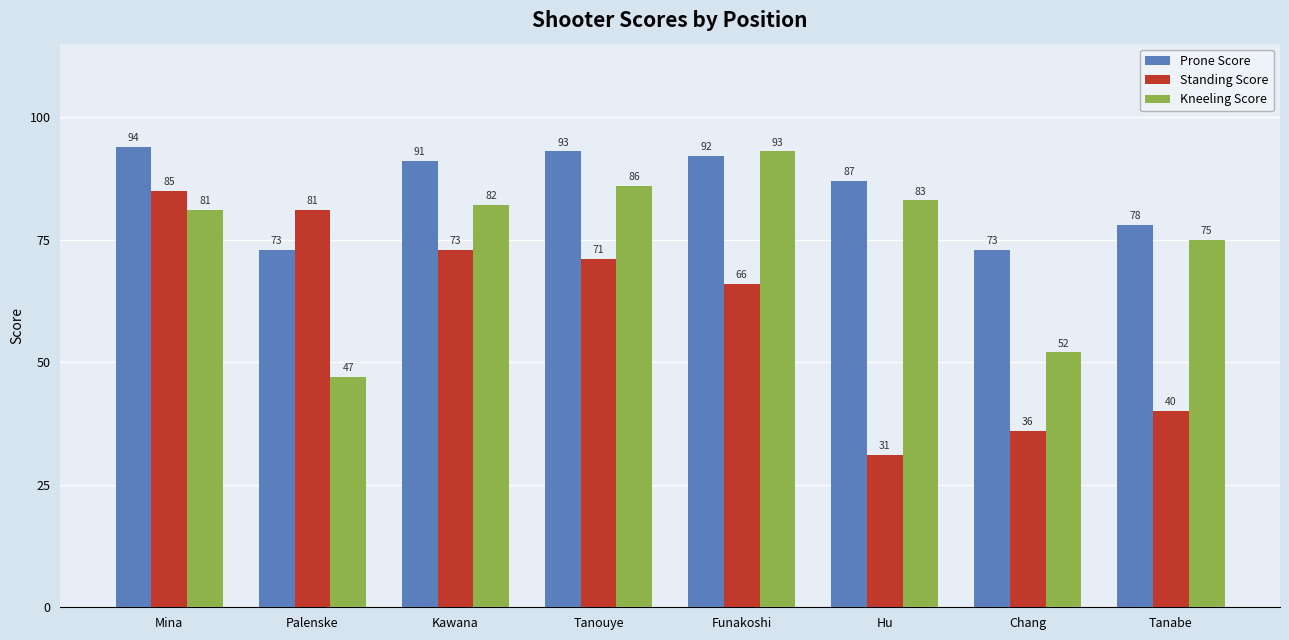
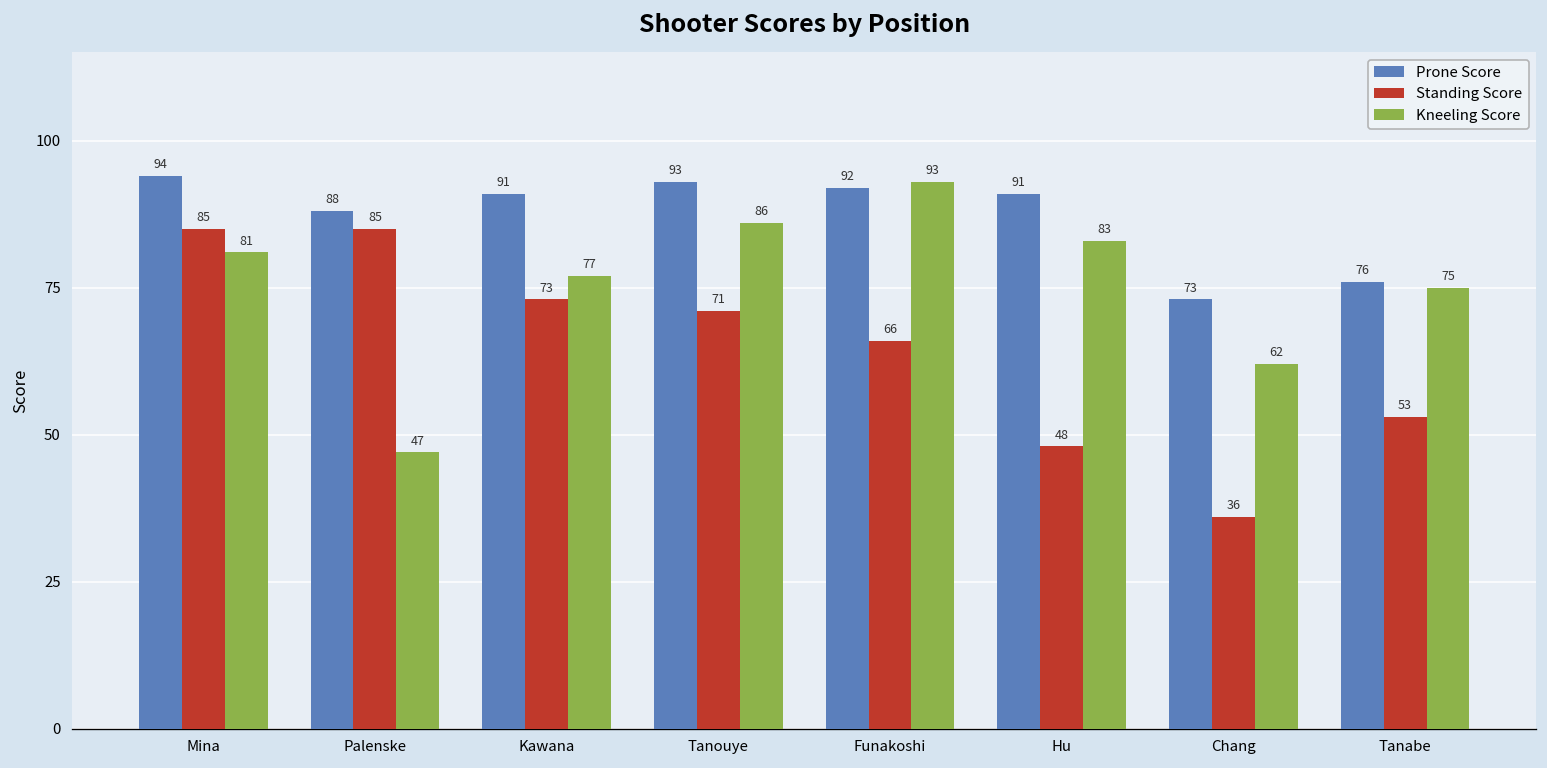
  {
    "Prone Score": {
      "Mina": 94,
-     "Palenske": 73,
+     "Palenske": 88,
      "Kawana": 91,
      "Tanouye": 93,
      "Funakoshi": 92,
-     "Hu": 87,
+     "Hu": 91,
      "Chang": 73,
-     "Tanabe": 78
+     "Tanabe": 76
    },
    "Standing Score": {
      "Mina": 85,
-     "Palenske": 81,
+     "Palenske": 85,
      "Kawana": 73,
      "Tanouye": 71,
      "Funakoshi": 66,
-     "Hu": 31,
+     "Hu": 48,
      "Chang": 36,
-     "Tanabe": 40
+     "Tanabe": 53
    },
    "Kneeling Score": {
      "Mina": 81,
      "Palenske": 47,
-     "Kawana": 82,
+     "Kawana": 77,
      "Tanouye": 86,
      "Funakoshi": 93,
      "Hu": 83,
-     "Chang": 52,
+     "Chang": 62,
      "Tanabe": 75
    }
  }
